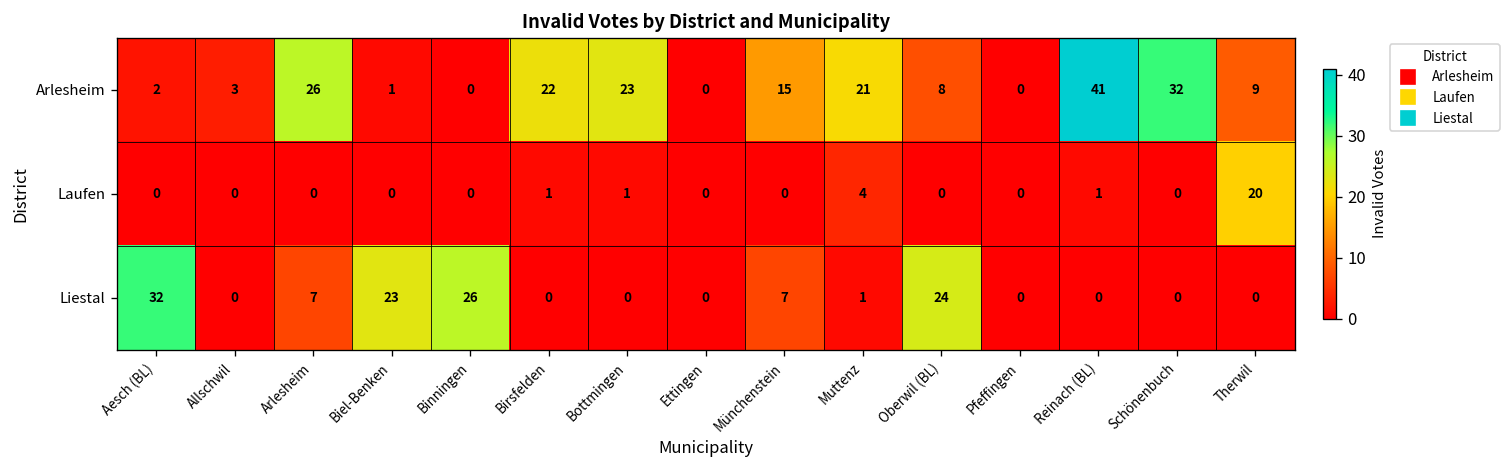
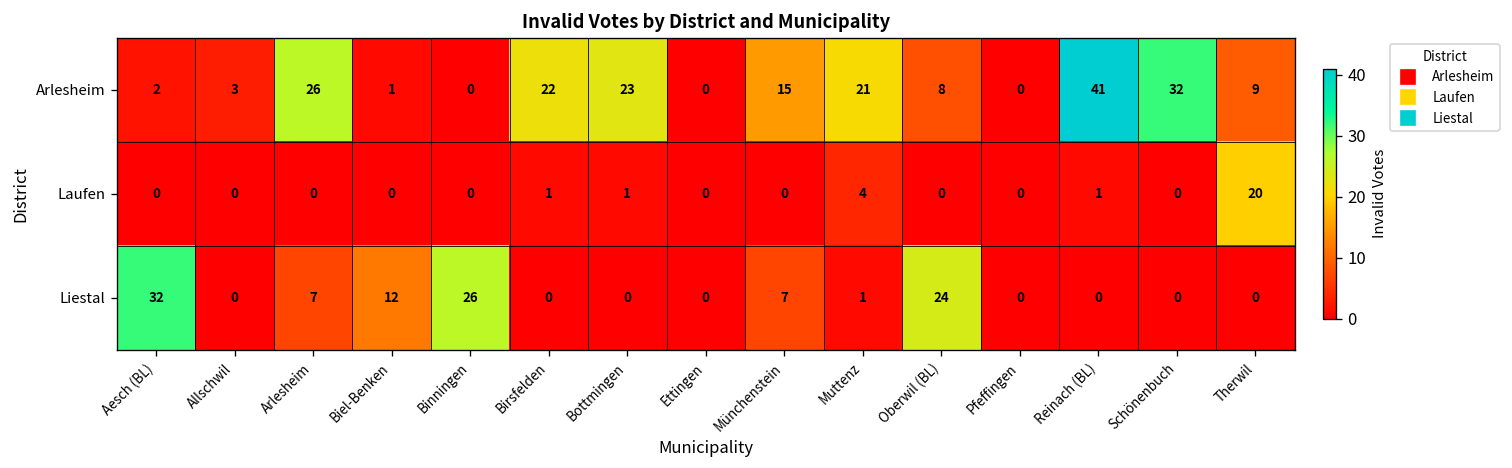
  {
    "Arlesheim": {
      "Aesch (BL)": 2,
      "Allschwil": 3,
      "Arlesheim": 26,
      "Biel-Benken": 1,
      "Binningen": 0,
      "Birsfelden": 22,
      "Bottmingen": 23,
      "Ettingen": 0,
      "Münchenstein": 15,
      "Muttenz": 21,
      "Oberwil (BL)": 8,
      "Pfeffingen": 0,
      "Reinach (BL)": 41,
      "Schönenbuch": 32,
      "Therwil": 9
    },
    "Laufen": {
      "Aesch (BL)": 0,
      "Allschwil": 0,
      "Arlesheim": 0,
      "Biel-Benken": 0,
      "Binningen": 0,
      "Birsfelden": 1,
      "Bottmingen": 1,
      "Ettingen": 0,
      "Münchenstein": 0,
      "Muttenz": 4,
      "Oberwil (BL)": 0,
      "Pfeffingen": 0,
      "Reinach (BL)": 1,
      "Schönenbuch": 0,
      "Therwil": 20
    },
    "Liestal": {
      "Aesch (BL)": 32,
      "Allschwil": 0,
      "Arlesheim": 7,
-     "Biel-Benken": 23,
+     "Biel-Benken": 12,
      "Binningen": 26,
      "Birsfelden": 0,
      "Bottmingen": 0,
      "Ettingen": 0,
      "Münchenstein": 7,
      "Muttenz": 1,
      "Oberwil (BL)": 24,
      "Pfeffingen": 0,
      "Reinach (BL)": 0,
      "Schönenbuch": 0,
      "Therwil": 0
    }
  }
